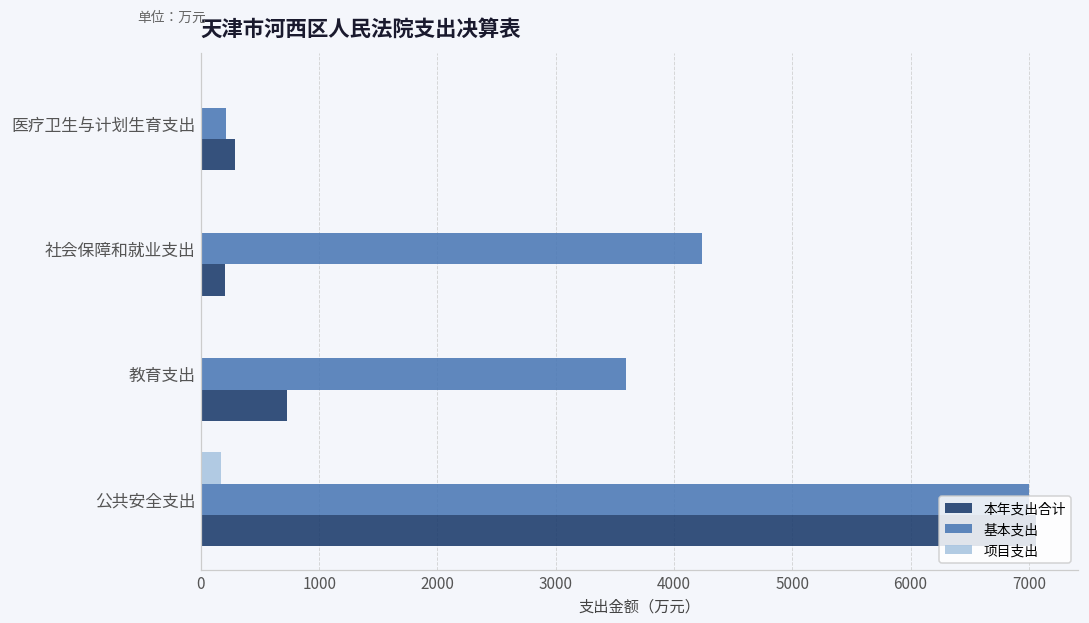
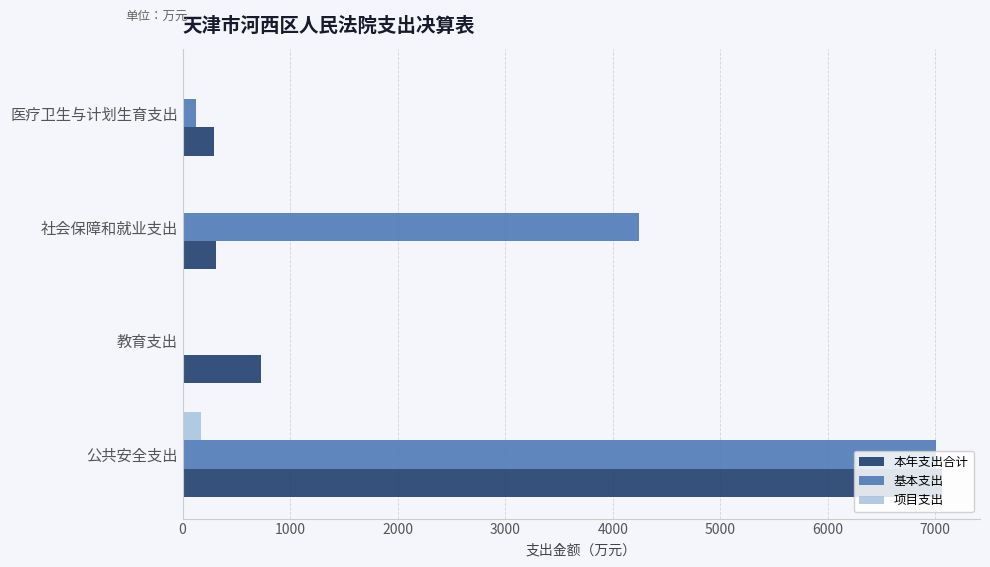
  {
    "本年支出合计": {
      "医疗卫生与计划生育支出": 290,
-     "社会保障和就业支出": 200,
+     "社会保障和就业支出": 310,
      "教育支出": 730
    },
    "基本支出": {
-     "医疗卫生与计划生育支出": 210,
+     "医疗卫生与计划生育支出": 130,
      "社会保障和就业支出": 4240,
-     "教育支出": 3600
+     "教育支出": 0
    },
    "项目支出": {
      "医疗卫生与计划生育支出": 0,
      "社会保障和就业支出": 0,
      "教育支出": 0,
      "公共安全支出": 170
    }
  }
